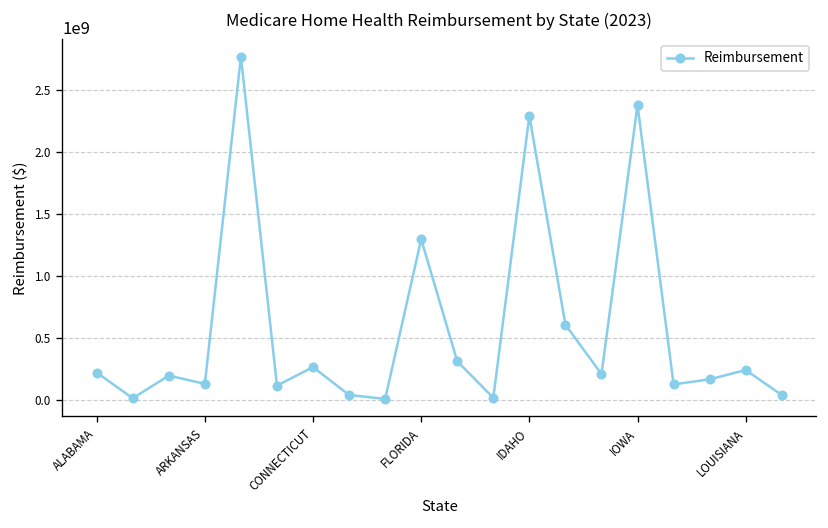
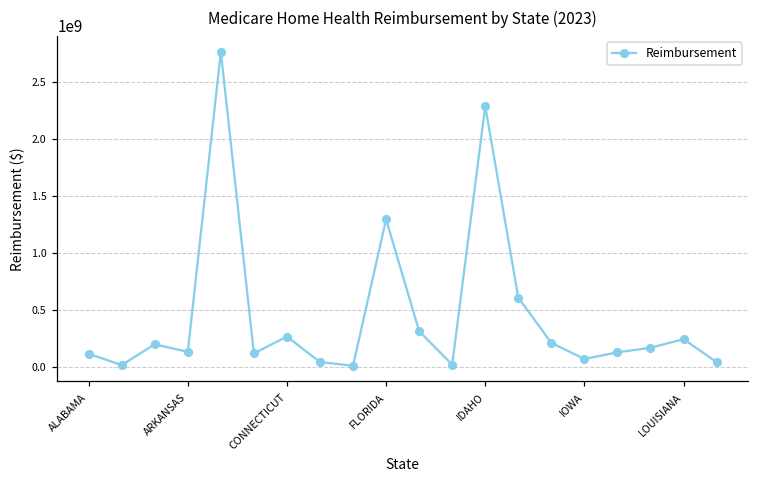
  {
-   "ALABAMA": 220000000,
+   "ALABAMA": 120000000,
    "ARKANSAS": 130000000,
    "CONNECTICUT": 270000000,
    "FLORIDA": 1300000000,
    "IDAHO": 2290000000,
-   "IOWA": 2380000000,
+   "IOWA": 70000000,
    "LOUISIANA": 240000000
  }
